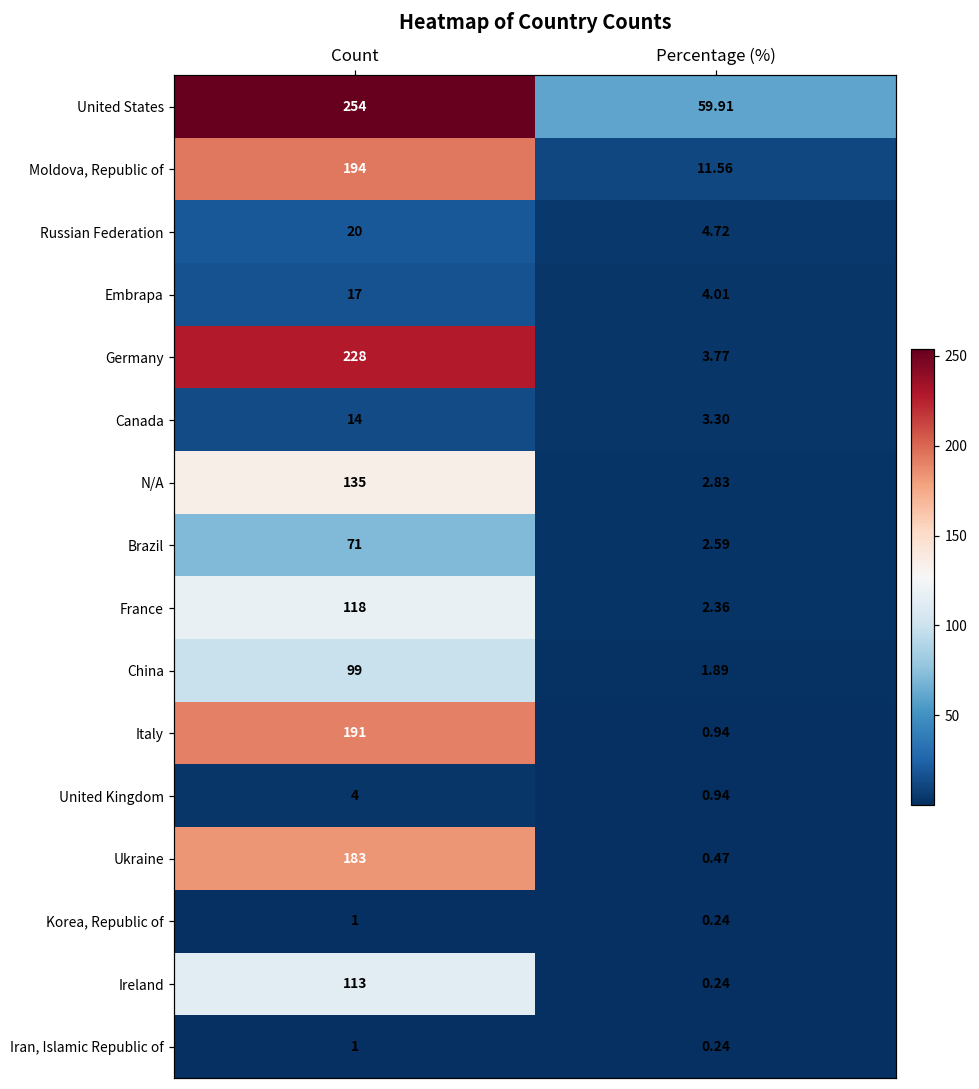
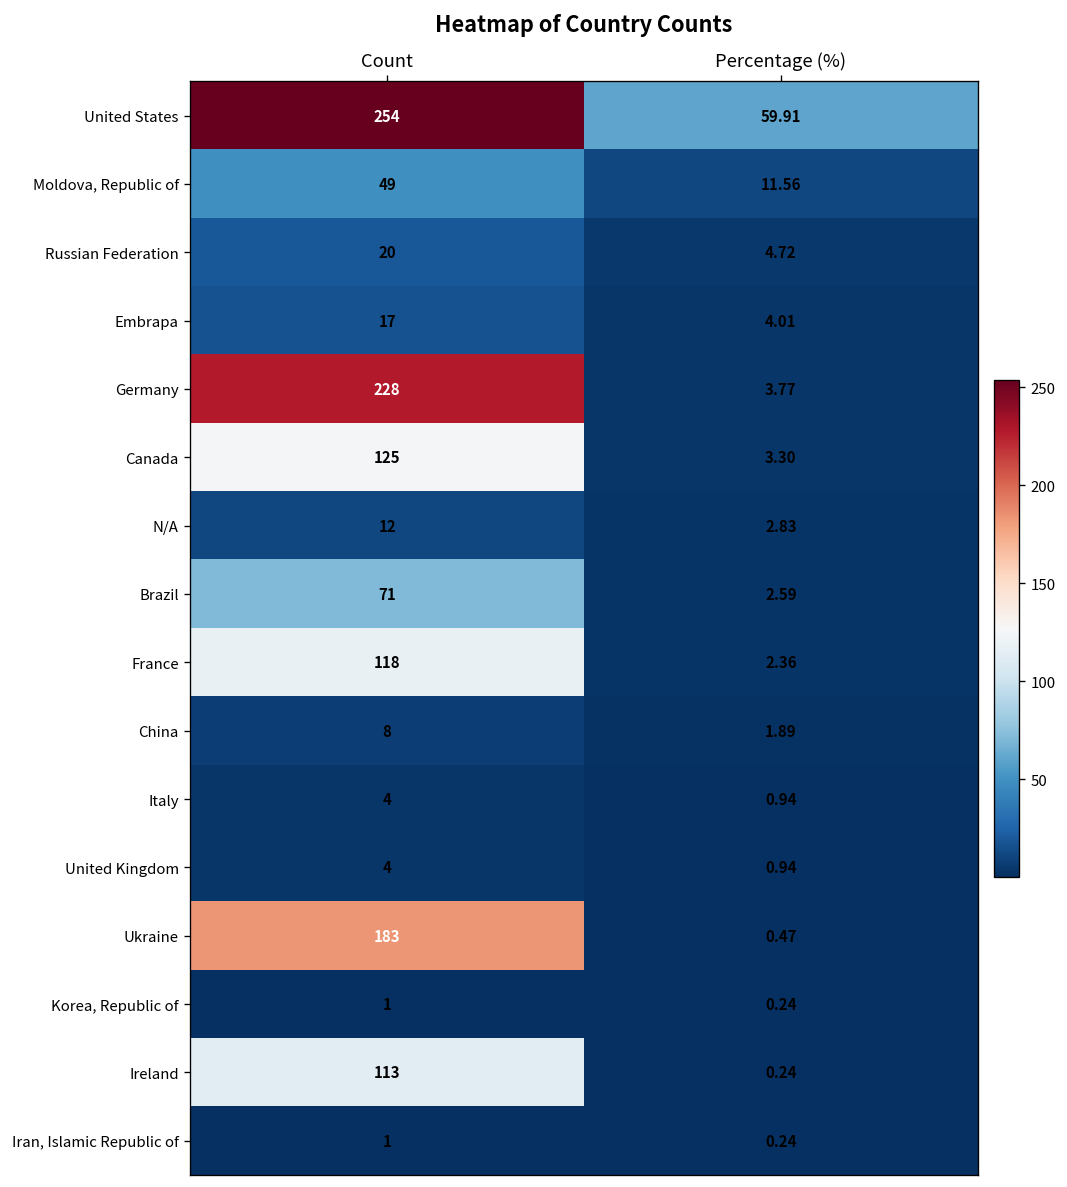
  {
    "United States": {
      "Count": 254,
      "Percentage (%)": 59.91
    },
    "Moldova, Republic of": {
-     "Count": 194,
+     "Count": 49,
      "Percentage (%)": 11.56
    },
    "Russian Federation": {
      "Count": 20,
      "Percentage (%)": 4.72
    },
    "Embrapa": {
      "Count": 17,
      "Percentage (%)": 4.01
    },
    "Germany": {
      "Count": 228,
      "Percentage (%)": 3.77
    },
    "Canada": {
-     "Count": 14,
+     "Count": 125,
      "Percentage (%)": 3.30
    },
    "N/A": {
-     "Count": 135,
+     "Count": 12,
      "Percentage (%)": 2.83
    },
    "Brazil": {
      "Count": 71,
      "Percentage (%)": 2.59
    },
    "France": {
      "Count": 118,
      "Percentage (%)": 2.36
    },
    "China": {
-     "Count": 99,
+     "Count": 8,
      "Percentage (%)": 1.89
    },
    "Italy": {
-     "Count": 191,
+     "Count": 4,
      "Percentage (%)": 0.94
    },
    "United Kingdom": {
      "Count": 4,
      "Percentage (%)": 0.94
    },
    "Ukraine": {
      "Count": 183,
      "Percentage (%)": 0.47
    },
    "Korea, Republic of": {
      "Count": 1,
      "Percentage (%)": 0.24
    },
    "Ireland": {
      "Count": 113,
      "Percentage (%)": 0.24
    },
    "Iran, Islamic Republic of": {
      "Count": 1,
      "Percentage (%)": 0.24
    }
  }
